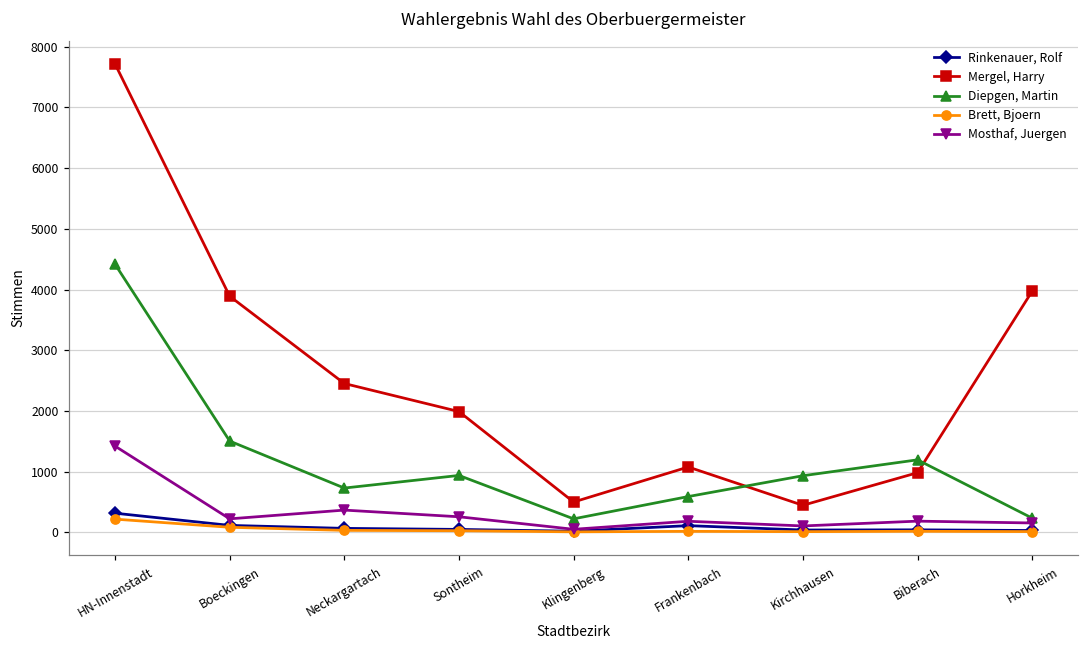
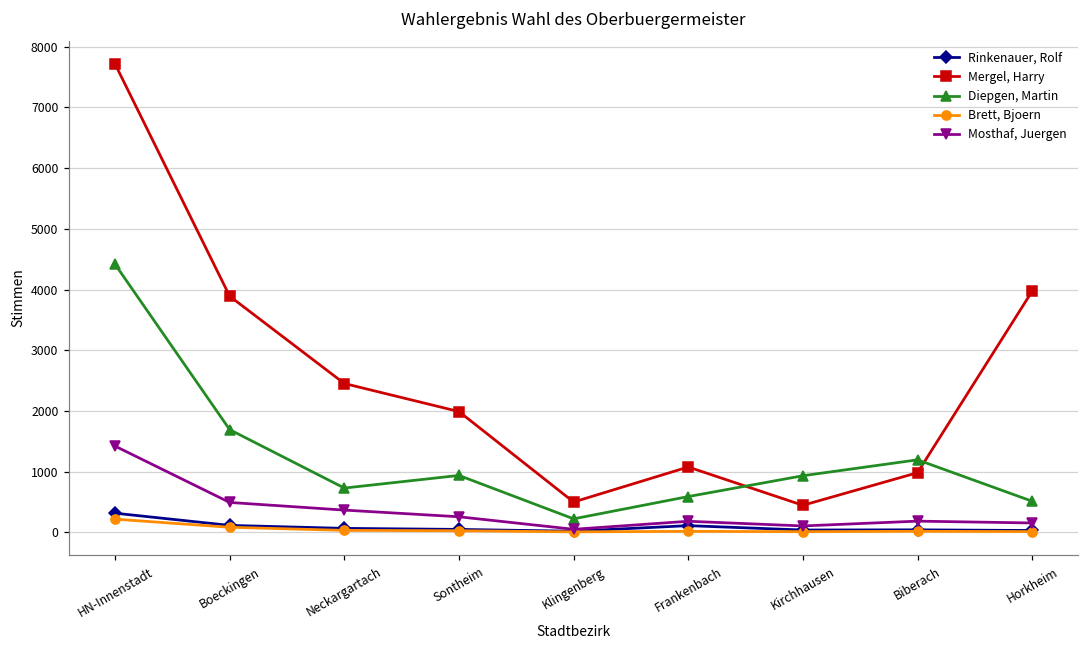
  {
    "Rinkenauer, Rolf": {
      "HN-Innenstadt": 300,
      "Frankenbach": 100
    },
    "Mergel, Harry": {
      "HN-Innenstadt": 7700,
      "Boeckingen": 3900,
      "Neckargartach": 2500,
      "Sontheim": 2000,
      "Klingenberg": 500,
      "Frankenbach": 1100,
      "Kirchhausen": 400,
      "Biberach": 1000,
      "Horkheim": 4000
    },
    "Diepgen, Martin": {
      "HN-Innenstadt": 4400,
-     "Boeckingen": 1500,
+     "Boeckingen": 1700,
      "Neckargartach": 700,
      "Sontheim": 900,
      "Klingenberg": 200,
      "Frankenbach": 600,
      "Kirchhausen": 900,
      "Biberach": 1200,
-     "Horkheim": 200
+     "Horkheim": 500
    },
    "Brett, Bjoern": {
      "HN-Innenstadt": 200,
      "Frankenbach": 0
    },
    "Mosthaf, Juergen": {
      "HN-Innenstadt": 1400,
-     "Boeckingen": 200,
+     "Boeckingen": 500,
      "Neckargartach": 400,
      "Sontheim": 300,
      "Frankenbach": 200,
      "Kirchhausen": 100,
      "Biberach": 200,
      "Horkheim": 200
    }
  }
